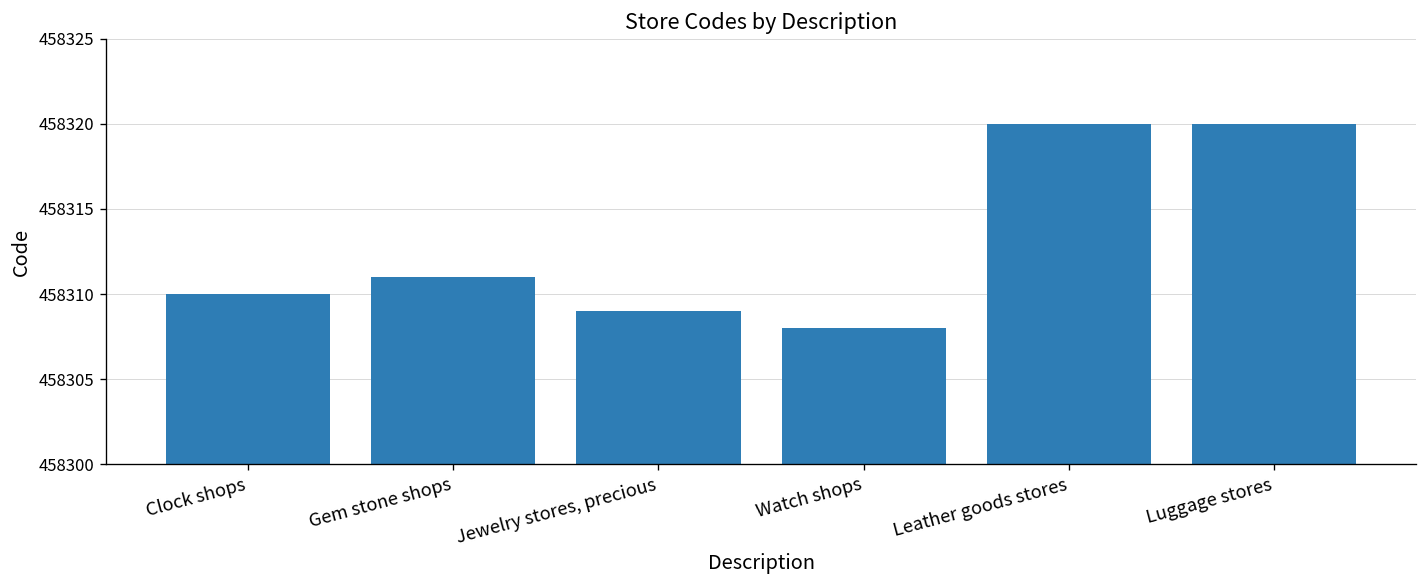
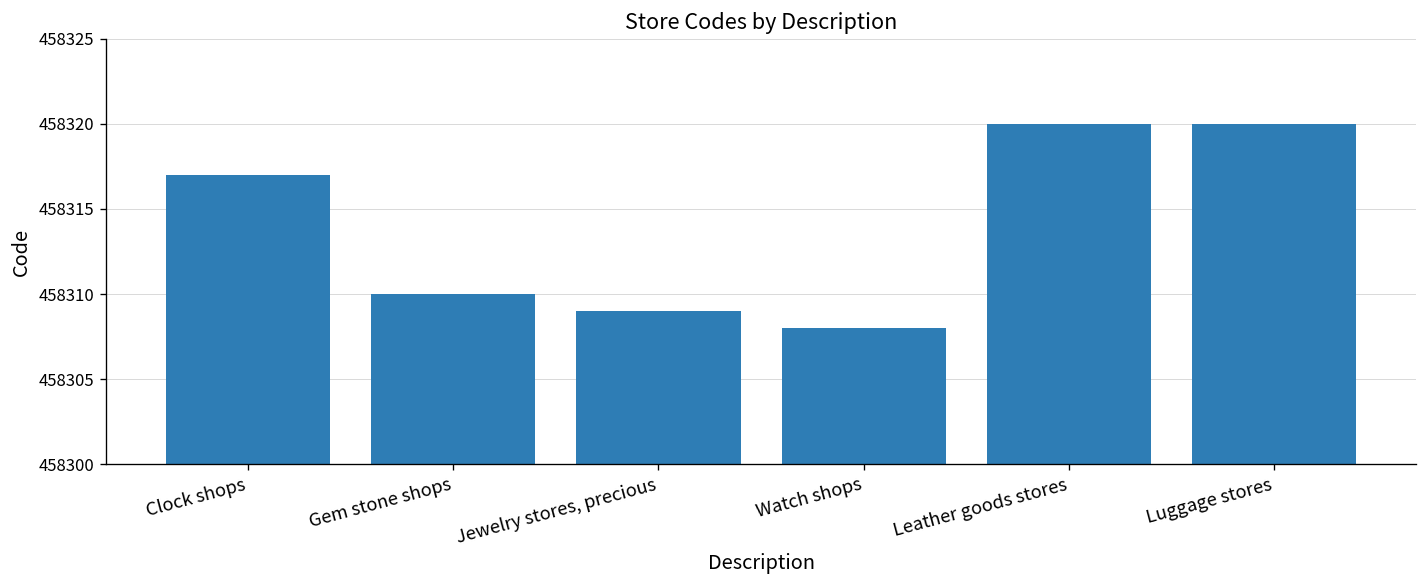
  {
-   "Clock shops": 458310,
-   "Gem stone shops": 458311,
+   "Clock shops": 458317,
+   "Gem stone shops": 458310,
    "Jewelry stores, precious": 458309,
    "Watch shops": 458308,
    "Leather goods stores": 458320,
    "Luggage stores": 458320
  }
